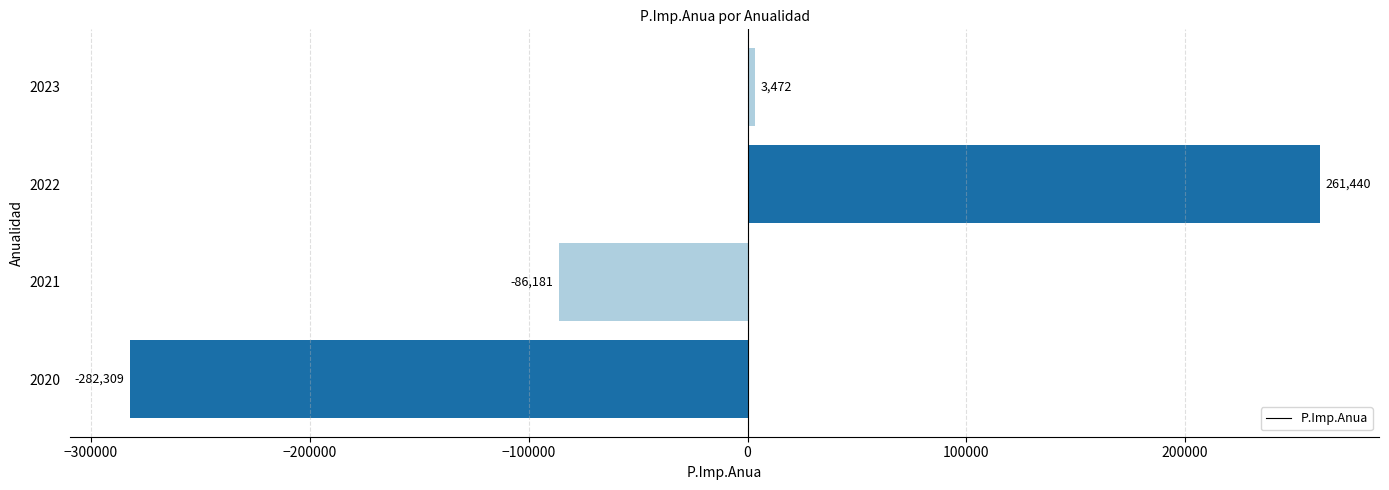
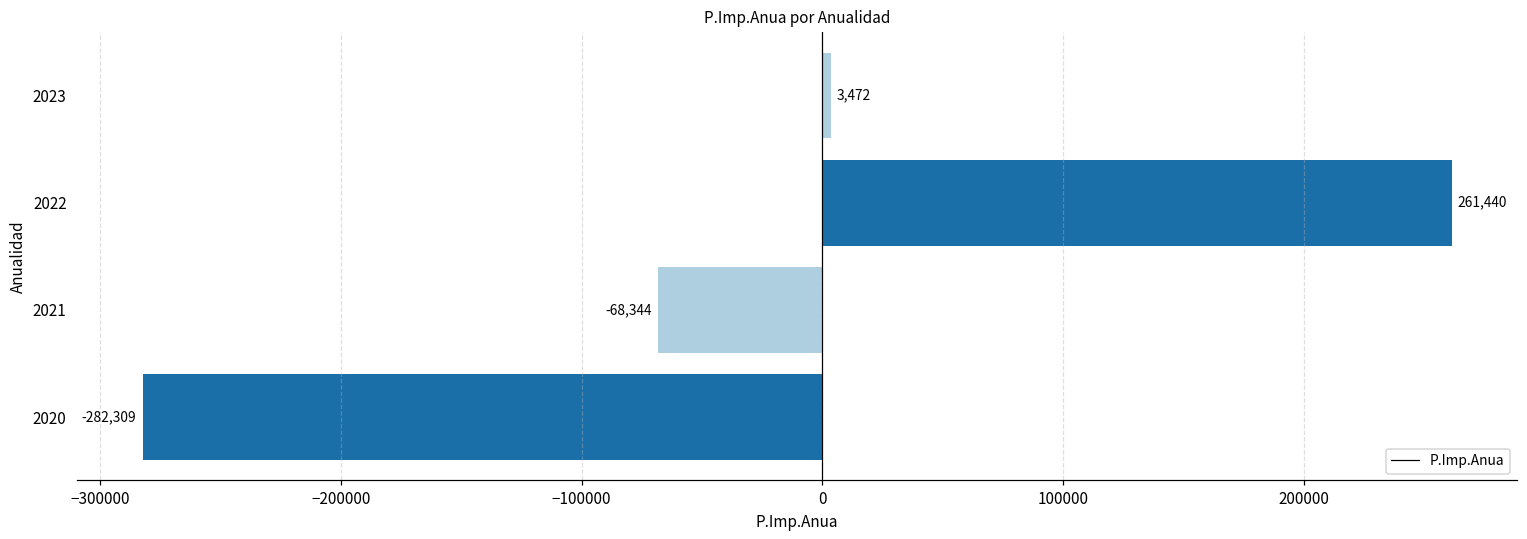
  {
    "2023": "3,472",
    "2022": "261,440",
-   "2021": "-86,181",
+   "2021": "-68,344",
    "2020": "-282,309"
  }
